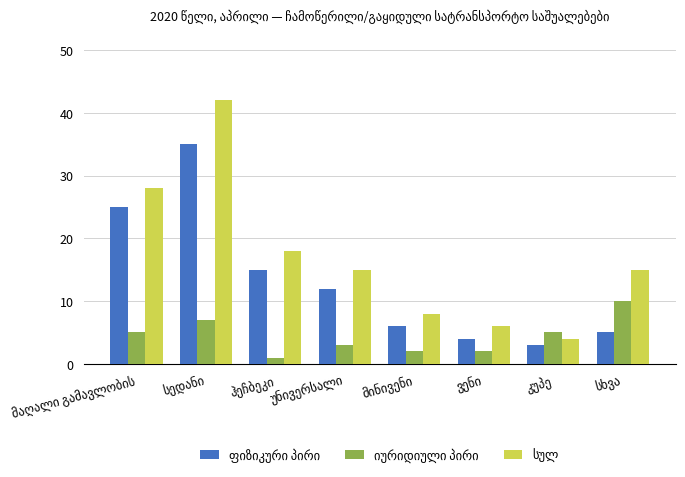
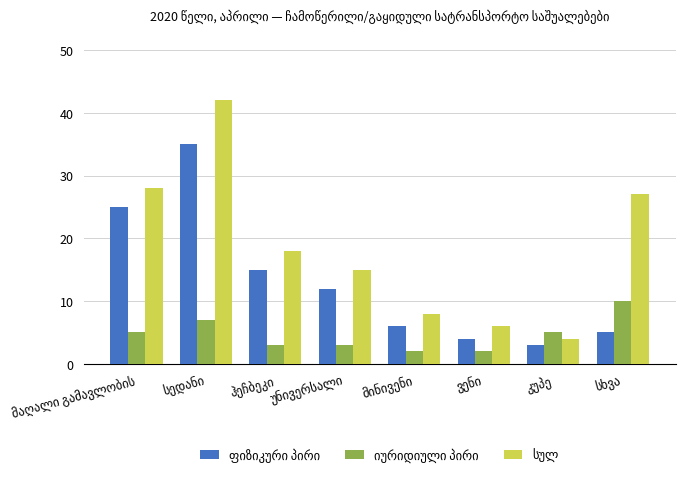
  {
    "ფიზიკური პირი": {
      "მაღალი გამავლობის": 25,
      "სედანი": 35,
      "ჰეჩბეკი": 15,
      "უნივერსალი": 12,
      "მინივენი": 6,
      "ვენი": 4,
      "კუპე": 3,
      "სხვა": 5
    },
    "იურიდიული პირი": {
      "მაღალი გამავლობის": 5,
      "სედანი": 7,
-     "ჰეჩბეკი": 1,
+     "ჰეჩბეკი": 3,
      "უნივერსალი": 3,
      "მინივენი": 2,
      "ვენი": 2,
      "კუპე": 5,
      "სხვა": 10
    },
    "სულ": {
      "მაღალი გამავლობის": 28,
      "სედანი": 42,
      "ჰეჩბეკი": 18,
      "უნივერსალი": 15,
      "მინივენი": 8,
      "ვენი": 6,
      "კუპე": 4,
-     "სხვა": 15
+     "სხვა": 27
    }
  }
